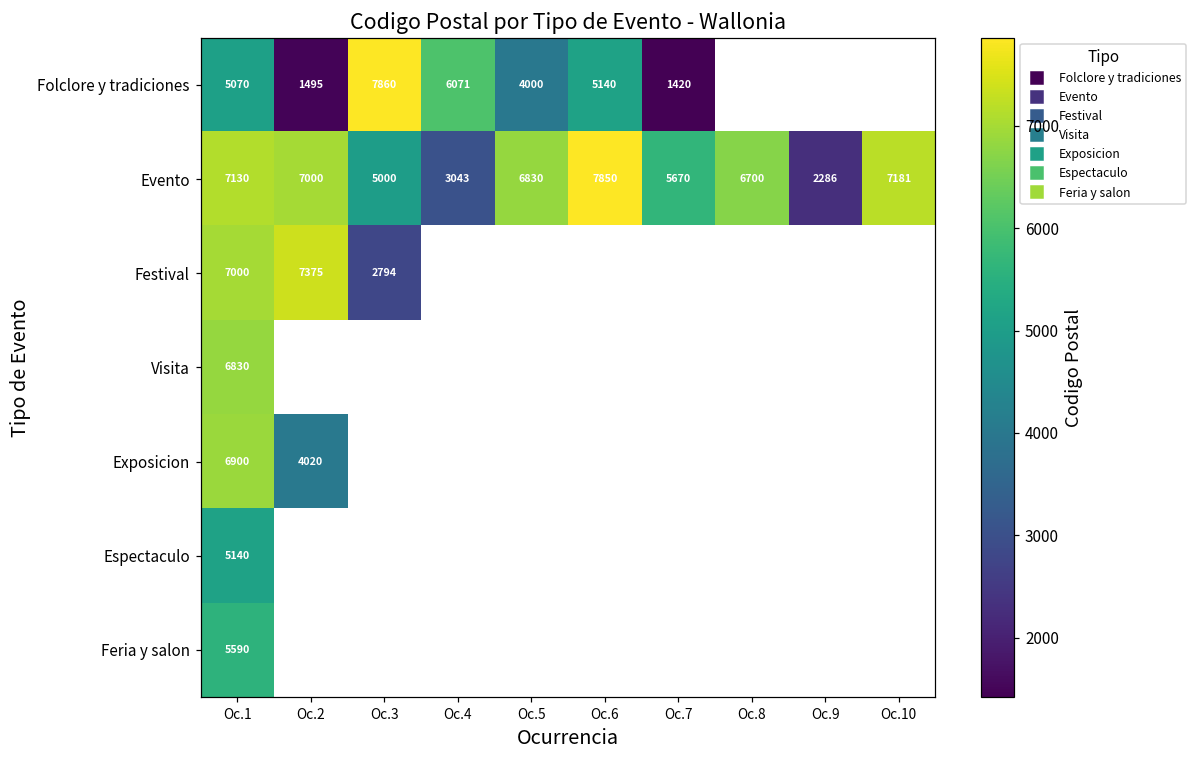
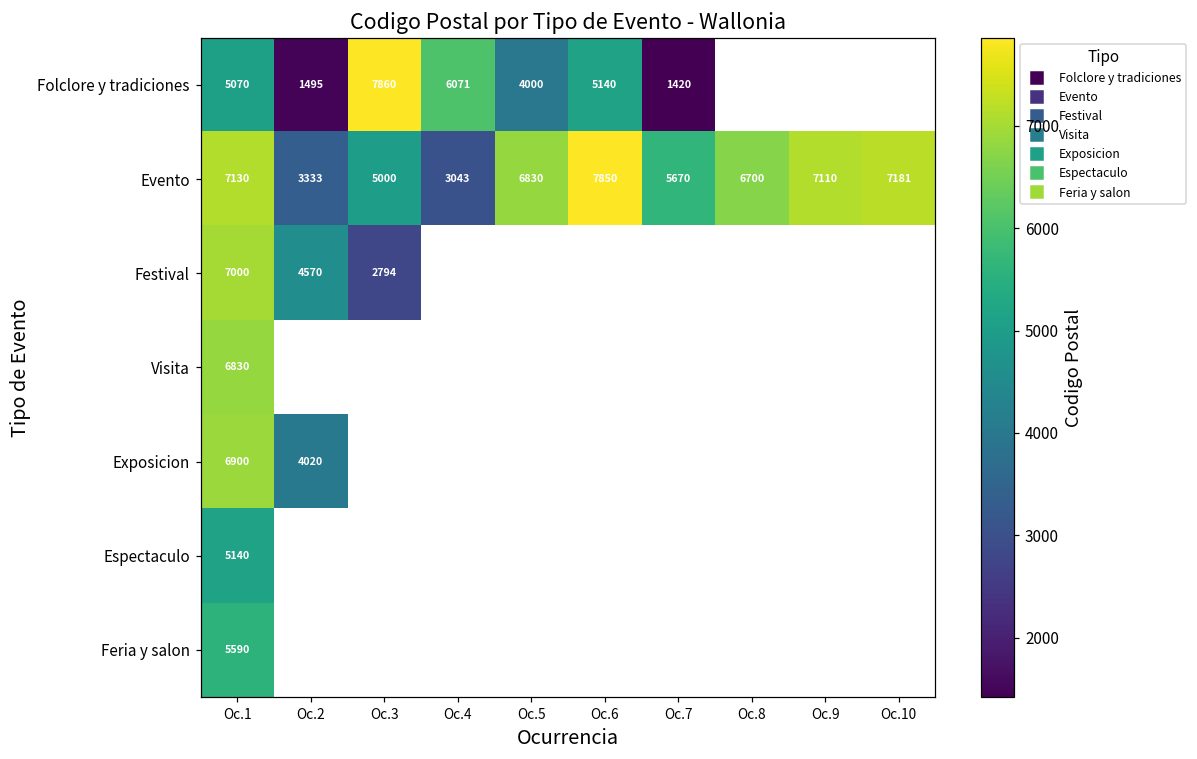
  {
    "Folclore y tradiciones": {
      "Oc.1": 5070,
      "Oc.2": 1495,
      "Oc.3": 7860,
      "Oc.4": 6071,
      "Oc.5": 4000,
      "Oc.6": 5140,
      "Oc.7": 1420
    },
    "Evento": {
      "Oc.1": 7130,
-     "Oc.2": 7000,
+     "Oc.2": 3333,
      "Oc.3": 5000,
      "Oc.4": 3043,
      "Oc.5": 6830,
      "Oc.6": 7850,
      "Oc.7": 5670,
      "Oc.8": 6700,
-     "Oc.9": 2286,
+     "Oc.9": 7110,
      "Oc.10": 7181
    },
    "Festival": {
      "Oc.1": 7000,
-     "Oc.2": 7375,
+     "Oc.2": 4570,
      "Oc.3": 2794
    },
    "Visita": {
      "Oc.1": 6830
    },
    "Exposicion": {
      "Oc.1": 6900,
      "Oc.2": 4020
    },
    "Espectaculo": {
      "Oc.1": 5140
    },
    "Feria y salon": {
      "Oc.1": 5590
    }
  }
